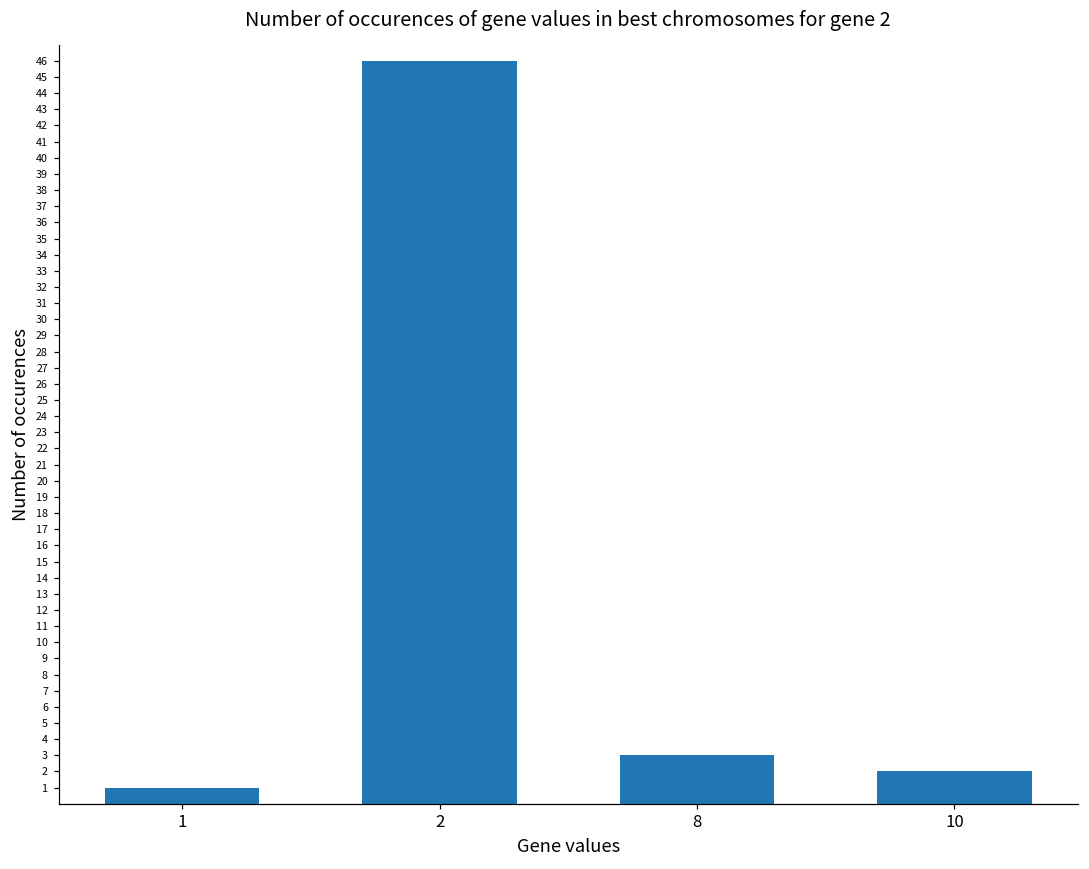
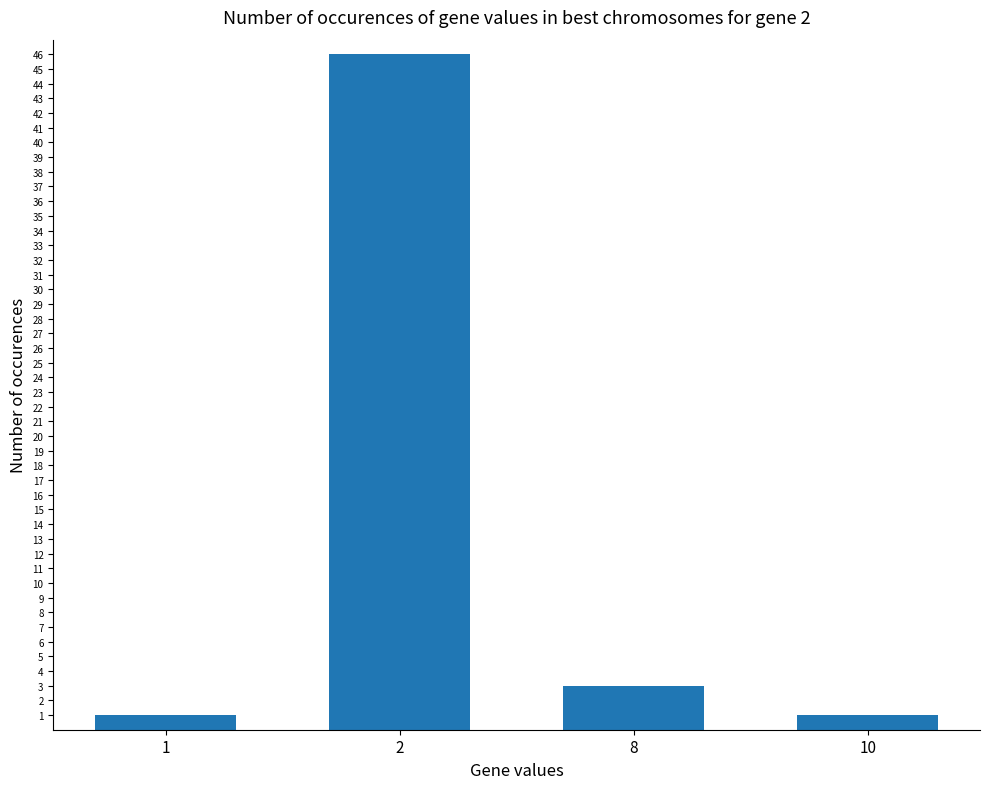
  {
    "1": 1,
    "2": 46,
    "8": 3,
-   "10": 2
+   "10": 1
  }
